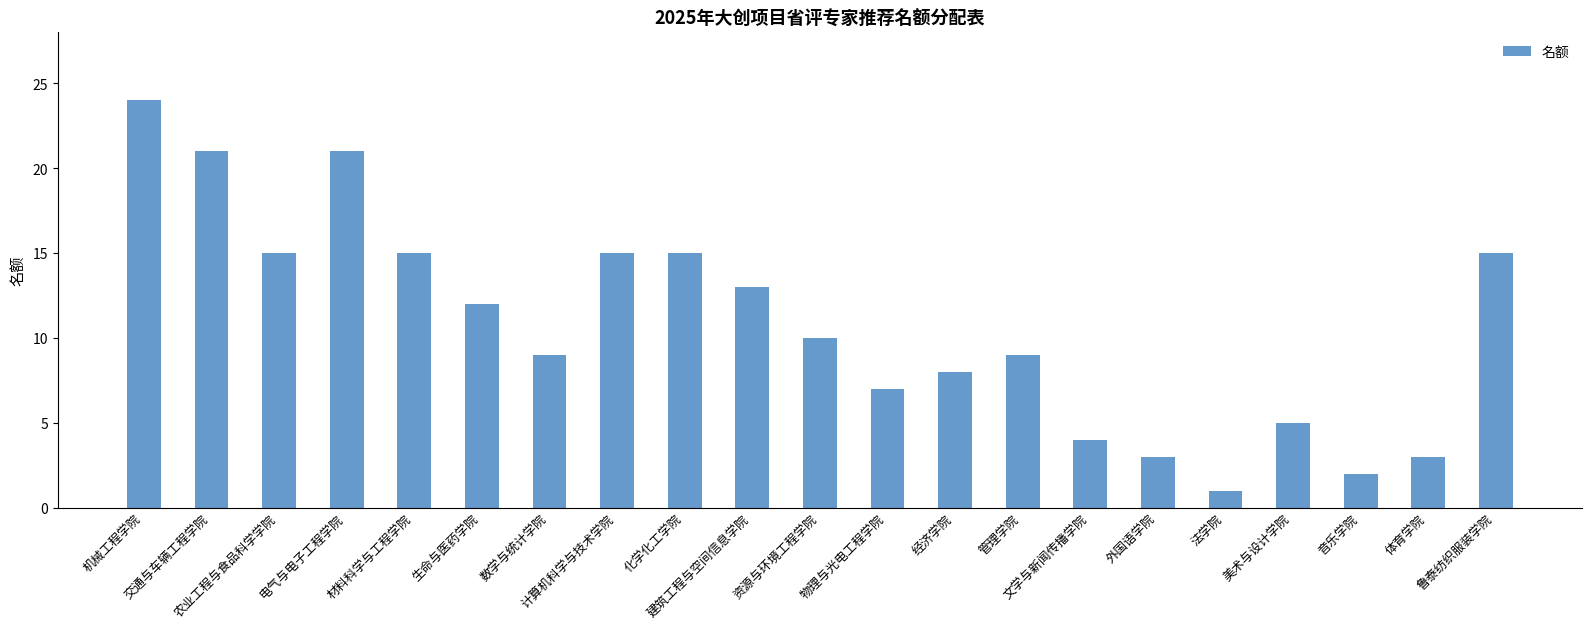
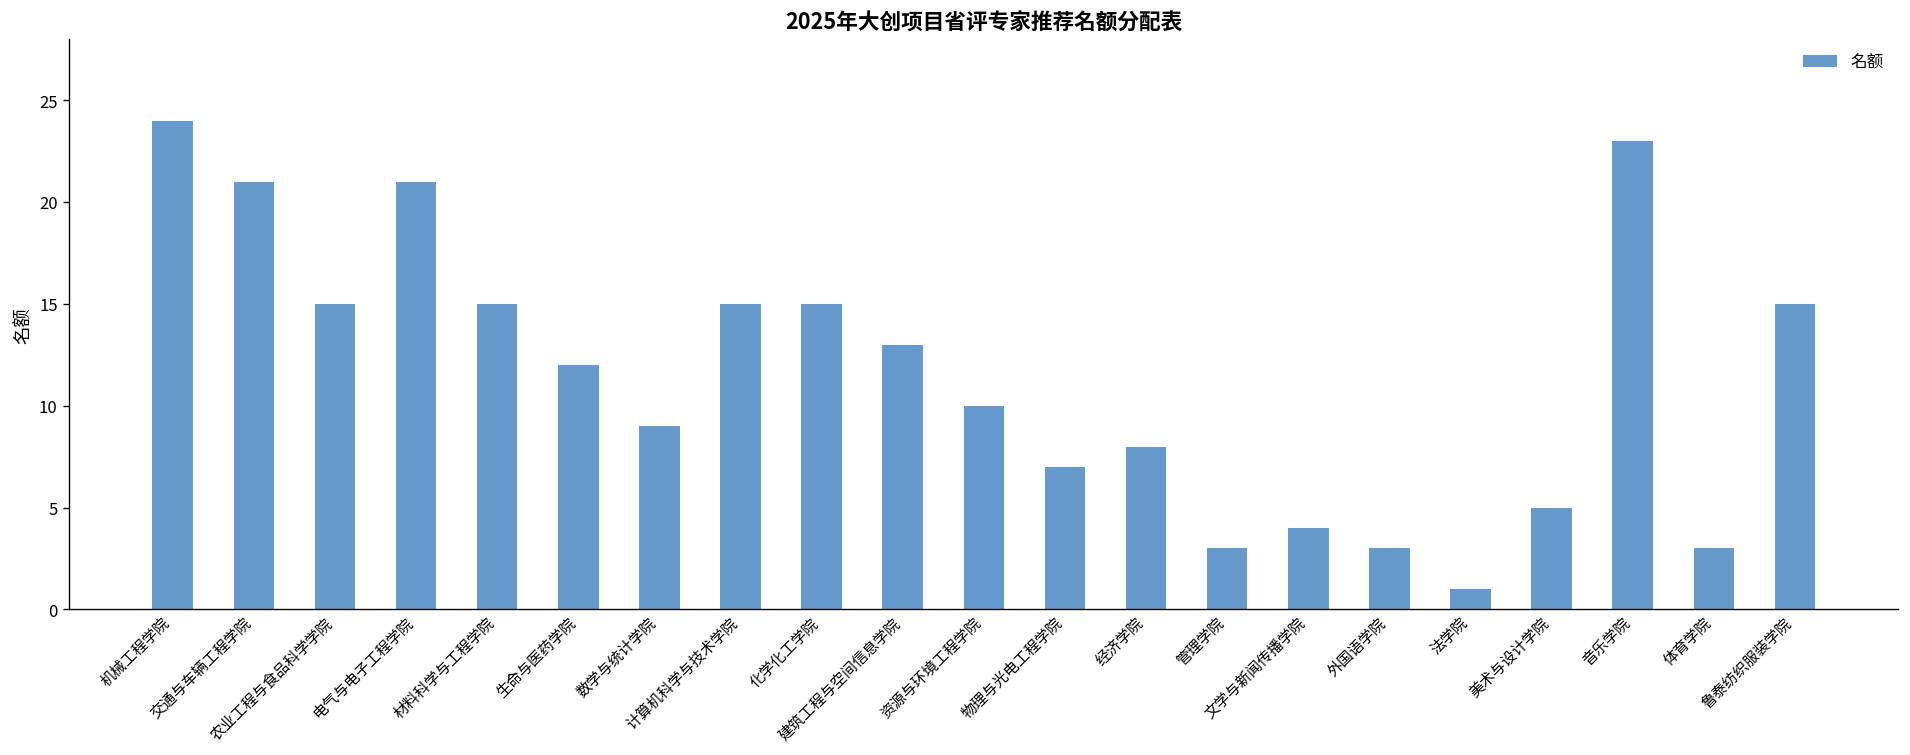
  {
    "机械工程学院": 24,
    "交通与车辆工程学院": 21,
    "农业工程与食品科学学院": 15,
    "电气与电子工程学院": 21,
    "材料科学与工程学院": 15,
    "生命与医药学院": 12,
    "数学与统计学院": 9,
    "计算机科学与技术学院": 15,
    "化学化工学院": 15,
    "建筑工程与空间信息学院": 13,
    "资源与环境工程学院": 10,
    "物理与光电工程学院": 7,
    "经济学院": 8,
-   "管理学院": 9,
+   "管理学院": 3,
    "文学与新闻传播学院": 4,
    "外国语学院": 3,
    "法学院": 1,
    "美术与设计学院": 5,
-   "音乐学院": 2,
+   "音乐学院": 23,
    "体育学院": 3,
    "鲁泰纺织服装学院": 15
  }
